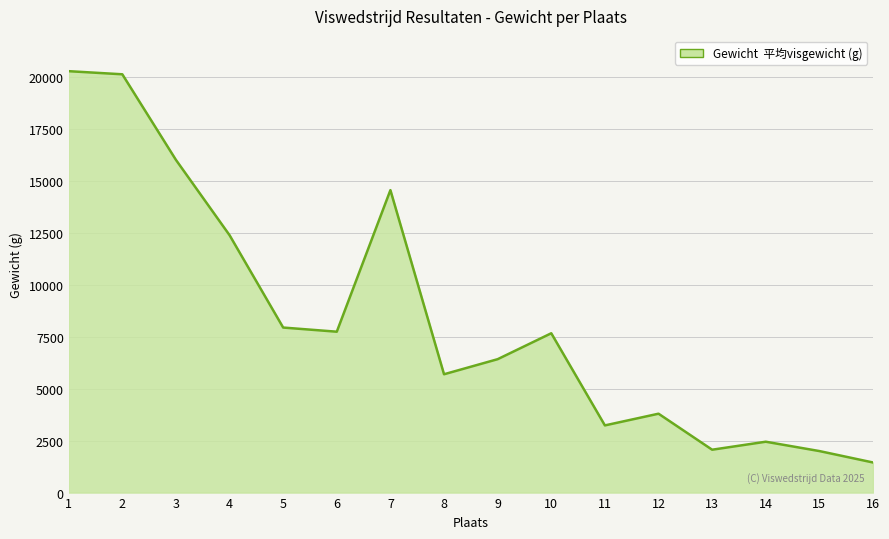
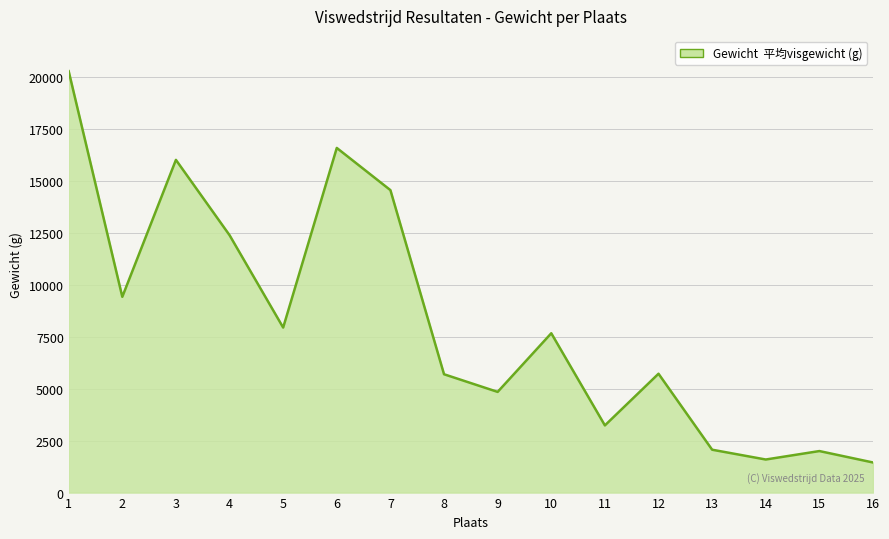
  {
    "1": 20300,
-   "2": 20200,
+   "2": 9400,
    "3": 16000,
    "4": 12400,
    "5": 8000,
-   "6": 7800,
+   "6": 16600,
    "7": 14600,
    "8": 5700,
-   "9": 6400,
+   "9": 4900,
    "10": 7700,
    "11": 3200,
-   "12": 3800,
+   "12": 5700,
    "13": 2100,
-   "14": 2500,
+   "14": 1600,
    "15": 2000
  }
